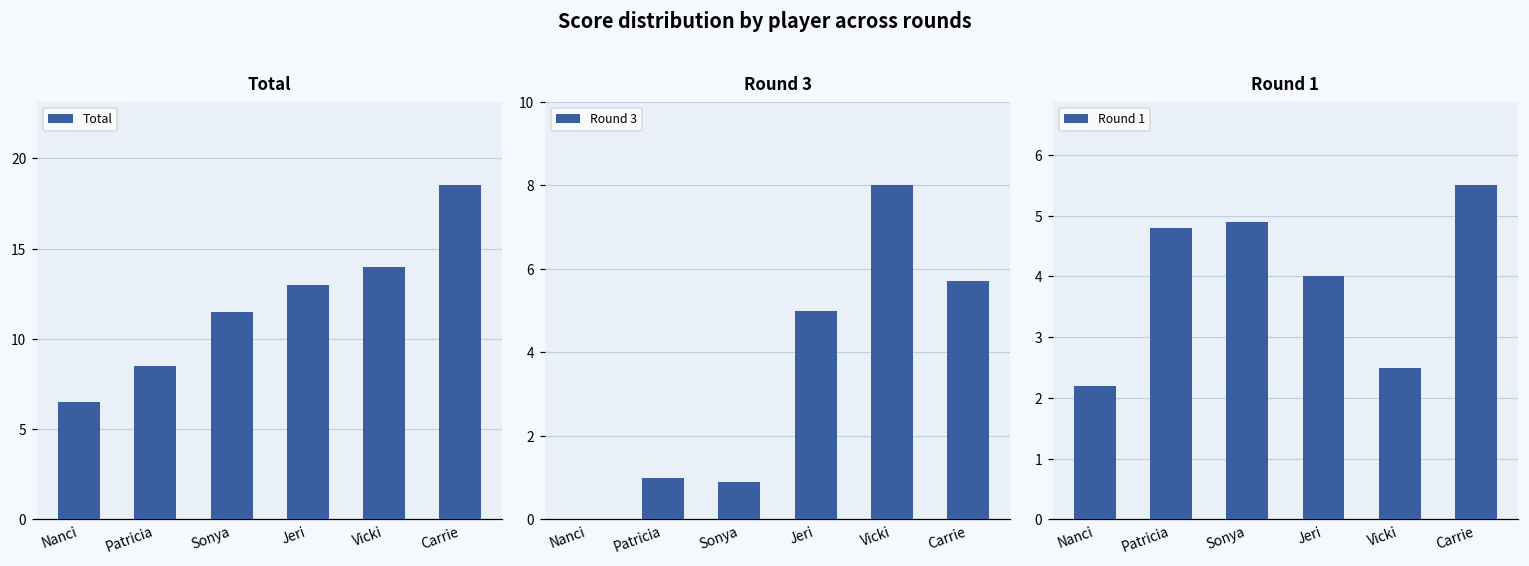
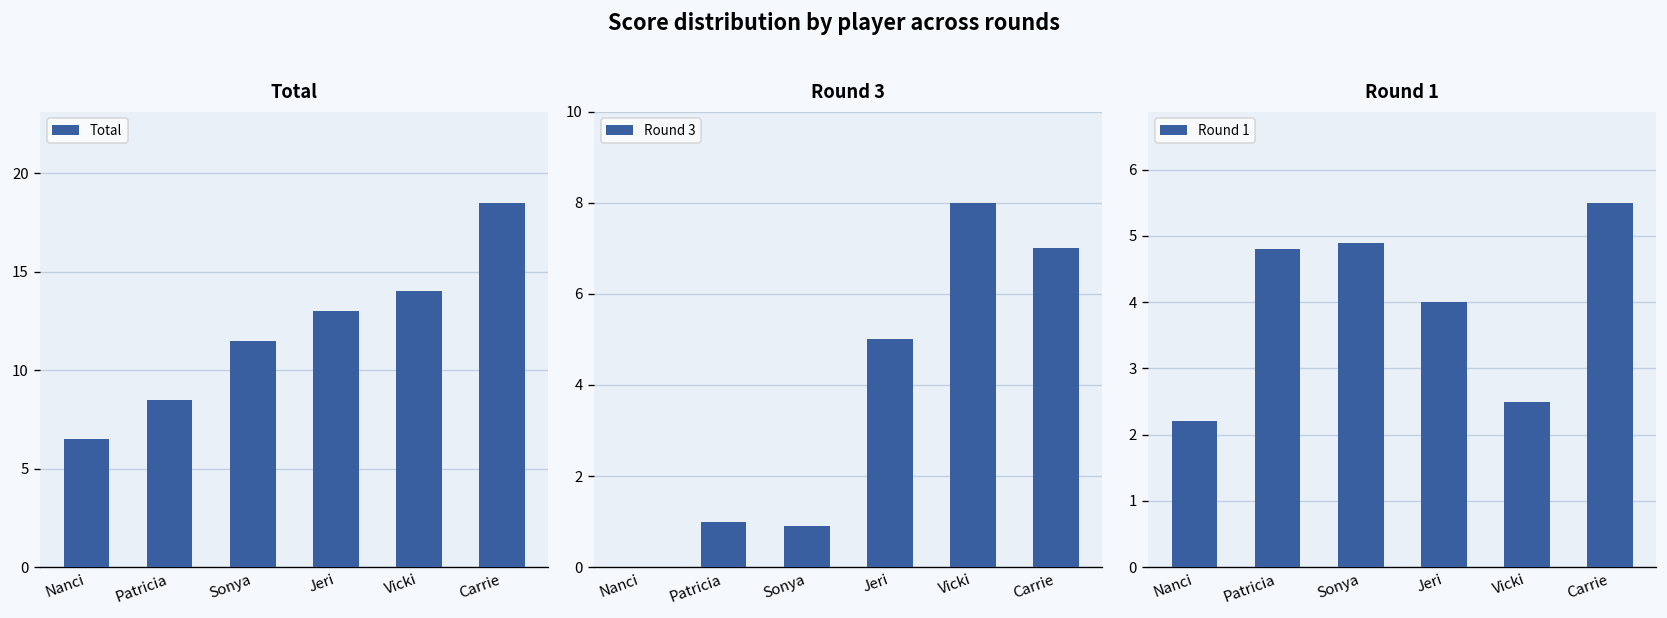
  {
    "Total": {
      "Nanci": 6.5,
      "Patricia": 8.5,
      "Sonya": 11.5,
      "Jeri": 13.0,
      "Vicki": 14.0,
      "Carrie": 18.5
    },
    "Round 3": {
      "Nanci": 0.0,
      "Patricia": 1.0,
      "Sonya": 0.9,
      "Jeri": 5.0,
      "Vicki": 8.0,
-     "Carrie": 5.7
+     "Carrie": 7.0
    },
    "Round 1": {
      "Nanci": 2.2,
      "Patricia": 4.8,
      "Sonya": 4.9,
      "Jeri": 4.0,
      "Vicki": 2.5,
      "Carrie": 5.5
    }
  }
